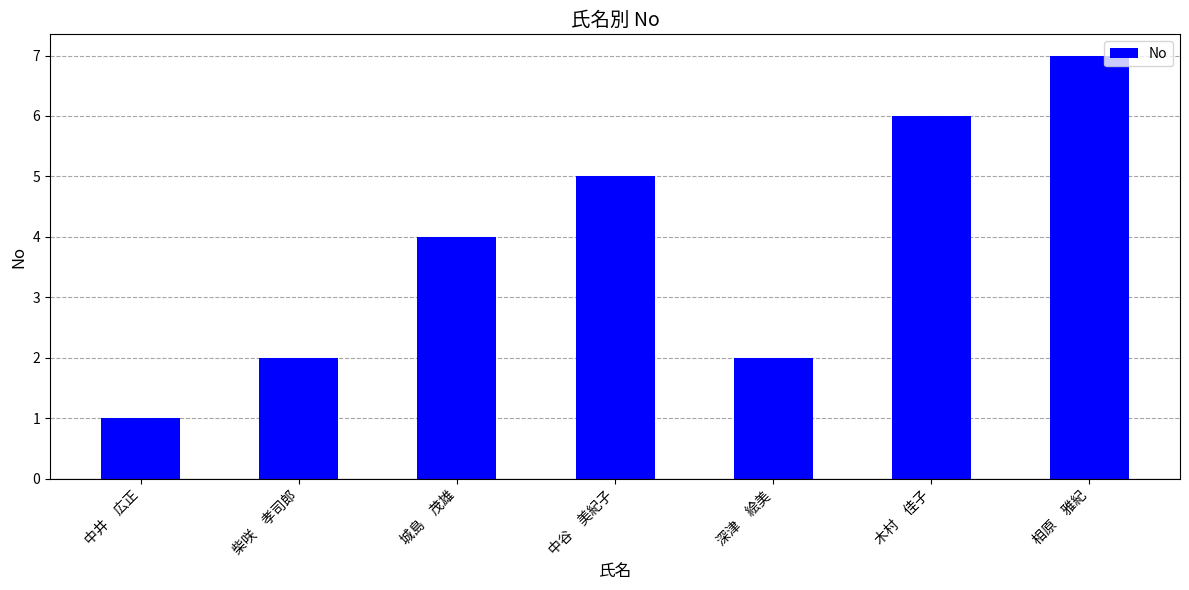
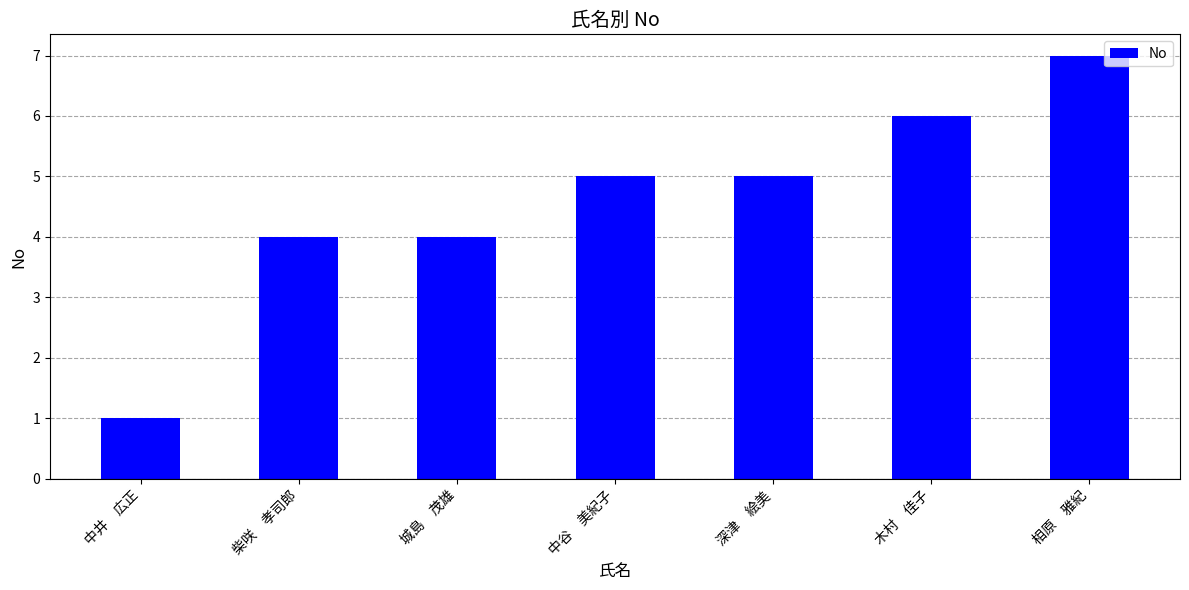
  {
    "中井 広正": 1,
-   "柴咲 孝司郎": 2,
+   "柴咲 孝司郎": 4,
    "城島 茂雄": 4,
    "中谷 美紀子": 5,
-   "深津 絵美": 2,
+   "深津 絵美": 5,
    "木村 佳子": 6,
    "相原 雅紀": 7
  }
